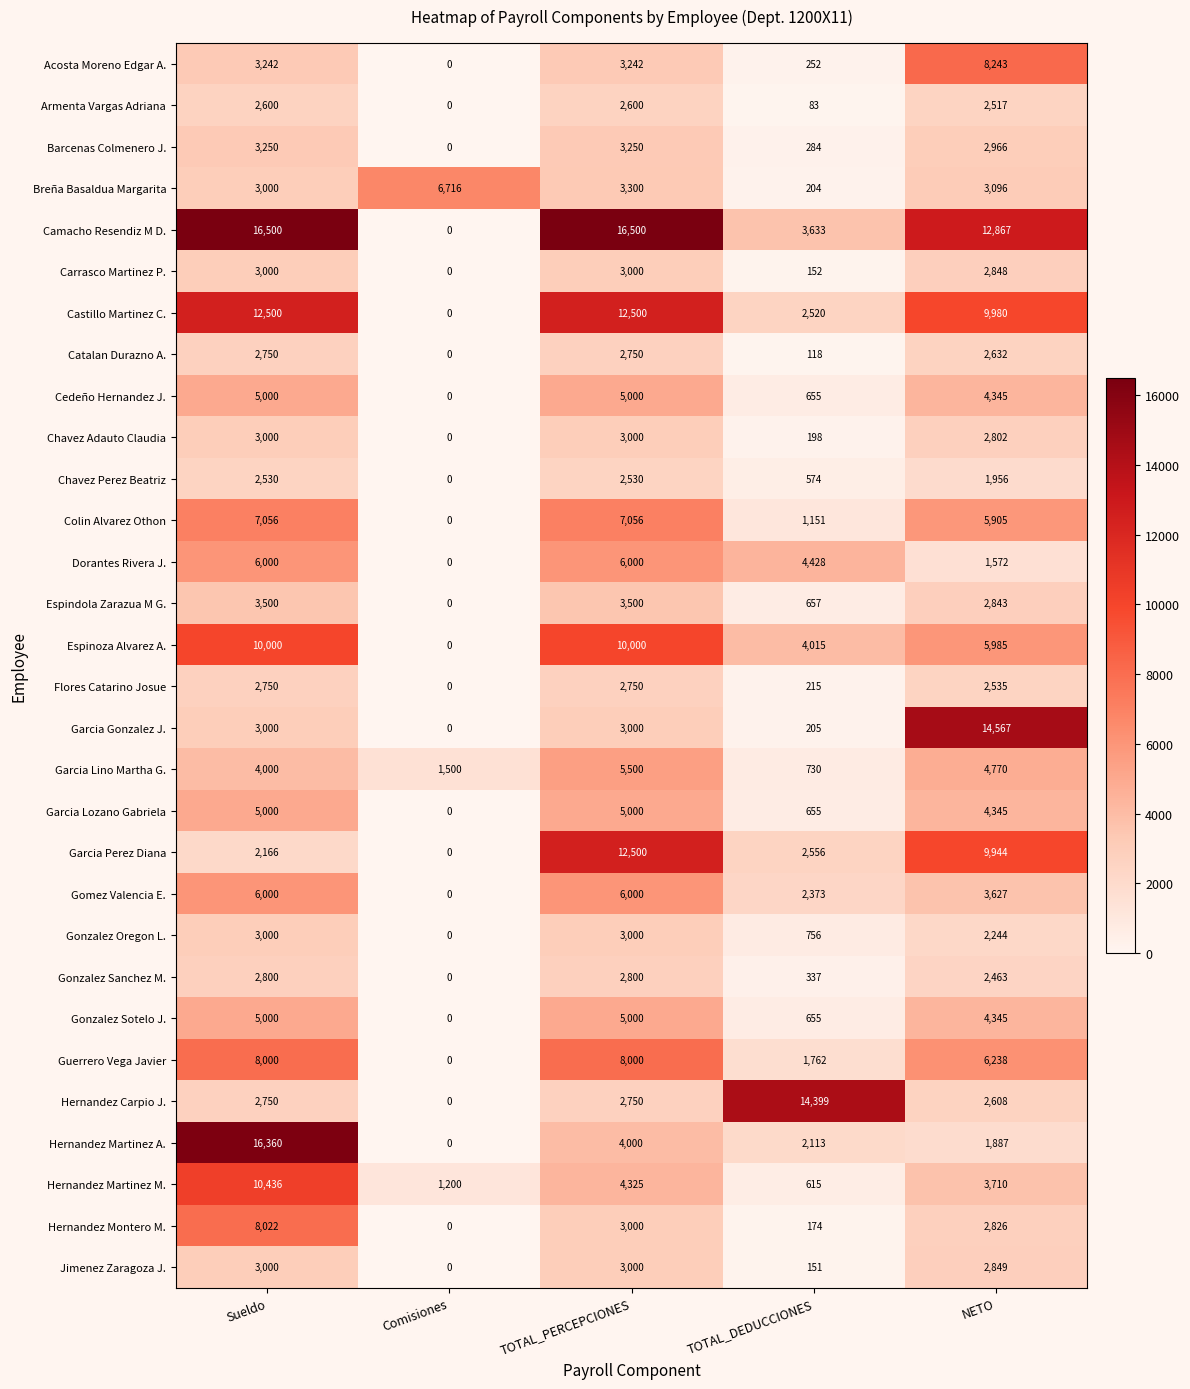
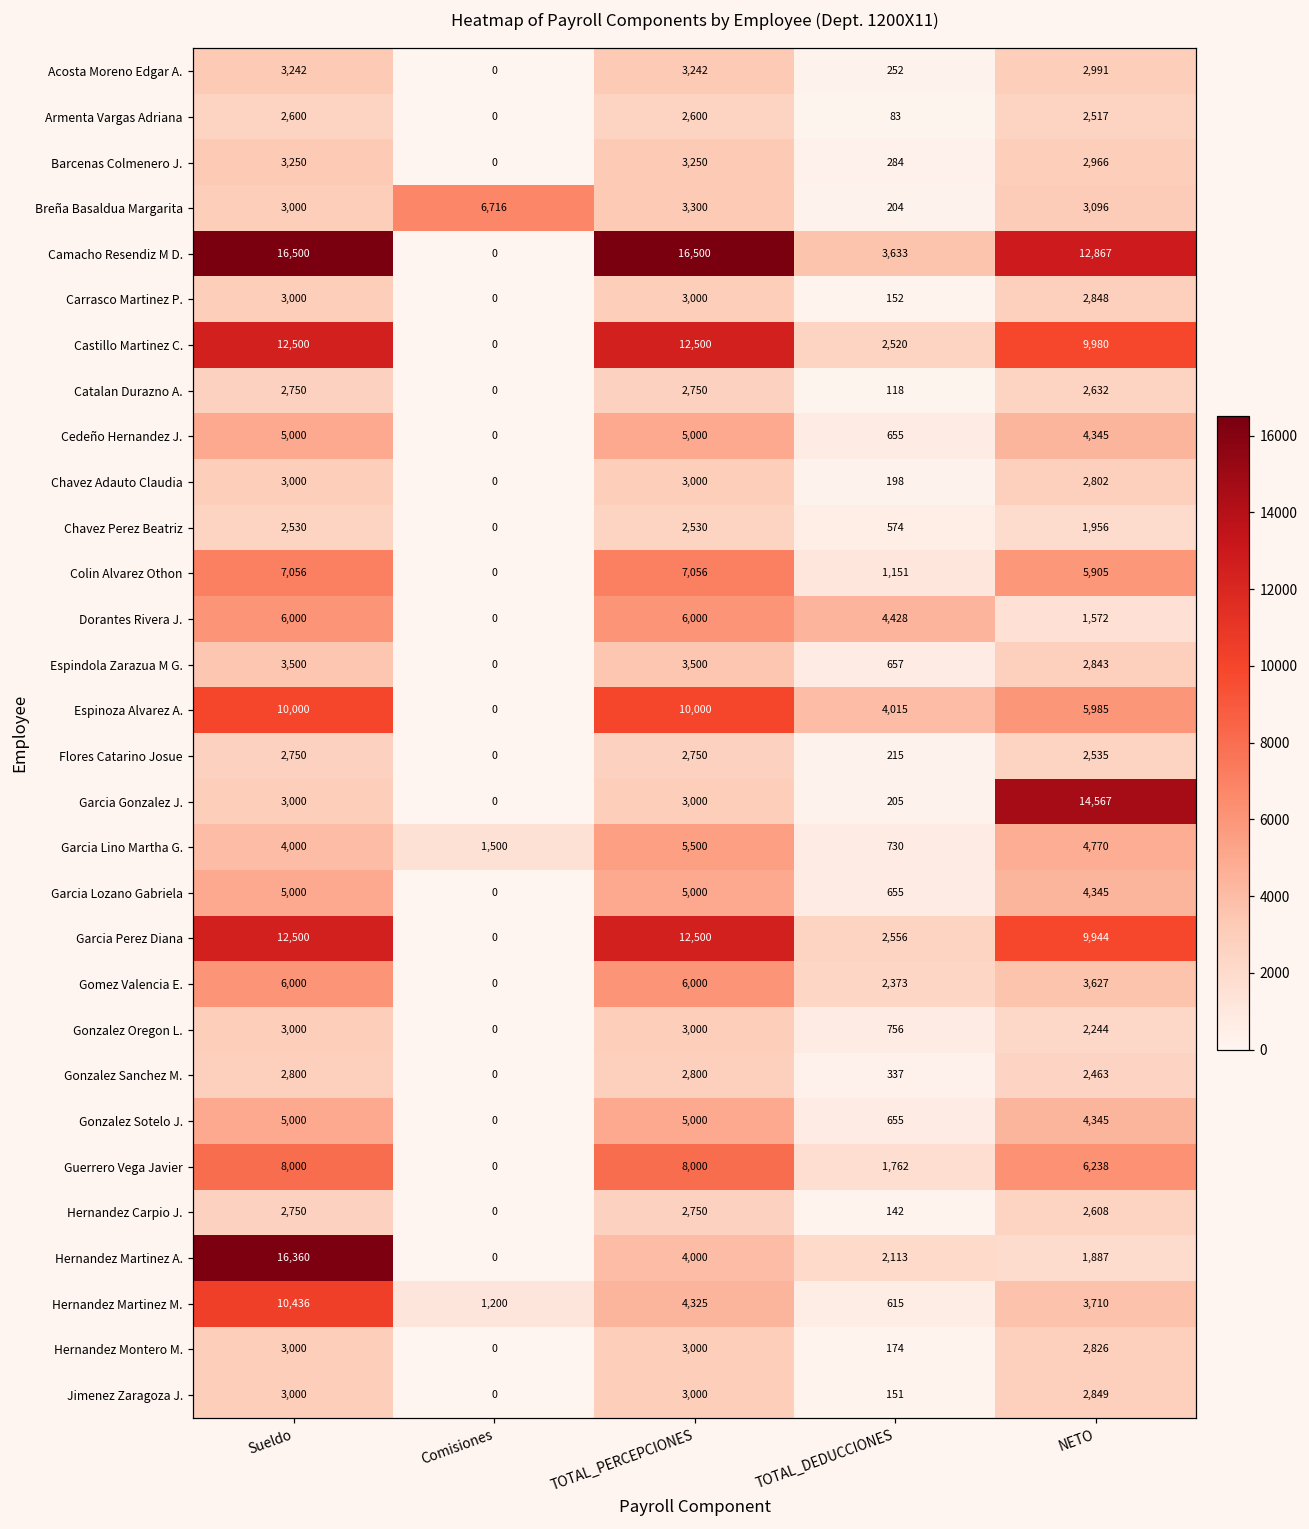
  {
    "Acosta Moreno Edgar A.": {
      "Sueldo": "3,242",
      "Comisiones": "0",
      "TOTAL_PERCEPCIONES": "3,242",
      "TOTAL_DEDUCCIONES": "252",
-     "NETO": "8,243"
+     "NETO": "2,991"
    },
    "Armenta Vargas Adriana": {
      "Sueldo": "2,600",
      "Comisiones": "0",
      "TOTAL_PERCEPCIONES": "2,600",
      "TOTAL_DEDUCCIONES": "83",
      "NETO": "2,517"
    },
    "Barcenas Colmenero J.": {
      "Sueldo": "3,250",
      "Comisiones": "0",
      "TOTAL_PERCEPCIONES": "3,250",
      "TOTAL_DEDUCCIONES": "284",
      "NETO": "2,966"
    },
    "Breña Basaldua Margarita": {
      "Sueldo": "3,000",
      "Comisiones": "6,716",
      "TOTAL_PERCEPCIONES": "3,300",
      "TOTAL_DEDUCCIONES": "204",
      "NETO": "3,096"
    },
    "Camacho Resendiz M D.": {
      "Sueldo": "16,500",
      "Comisiones": "0",
      "TOTAL_PERCEPCIONES": "16,500",
      "TOTAL_DEDUCCIONES": "3,633",
      "NETO": "12,867"
    },
    "Carrasco Martinez P.": {
      "Sueldo": "3,000",
      "Comisiones": "0",
      "TOTAL_PERCEPCIONES": "3,000",
      "TOTAL_DEDUCCIONES": "152",
      "NETO": "2,848"
    },
    "Castillo Martinez C.": {
      "Sueldo": "12,500",
      "Comisiones": "0",
      "TOTAL_PERCEPCIONES": "12,500",
      "TOTAL_DEDUCCIONES": "2,520",
      "NETO": "9,980"
    },
    "Catalan Durazno A.": {
      "Sueldo": "2,750",
      "Comisiones": "0",
      "TOTAL_PERCEPCIONES": "2,750",
      "TOTAL_DEDUCCIONES": "118",
      "NETO": "2,632"
    },
    "Cedeño Hernandez J.": {
      "Sueldo": "5,000",
      "Comisiones": "0",
      "TOTAL_PERCEPCIONES": "5,000",
      "TOTAL_DEDUCCIONES": "655",
      "NETO": "4,345"
    },
    "Chavez Adauto Claudia": {
      "Sueldo": "3,000",
      "Comisiones": "0",
      "TOTAL_PERCEPCIONES": "3,000",
      "TOTAL_DEDUCCIONES": "198",
      "NETO": "2,802"
    },
    "Chavez Perez Beatriz": {
      "Sueldo": "2,530",
      "Comisiones": "0",
      "TOTAL_PERCEPCIONES": "2,530",
      "TOTAL_DEDUCCIONES": "574",
      "NETO": "1,956"
    },
    "Colin Alvarez Othon": {
      "Sueldo": "7,056",
      "Comisiones": "0",
      "TOTAL_PERCEPCIONES": "7,056",
      "TOTAL_DEDUCCIONES": "1,151",
      "NETO": "5,905"
    },
    "Dorantes Rivera J.": {
      "Sueldo": "6,000",
      "Comisiones": "0",
      "TOTAL_PERCEPCIONES": "6,000",
      "TOTAL_DEDUCCIONES": "4,428",
      "NETO": "1,572"
    },
    "Espindola Zarazua M G.": {
      "Sueldo": "3,500",
      "Comisiones": "0",
      "TOTAL_PERCEPCIONES": "3,500",
      "TOTAL_DEDUCCIONES": "657",
      "NETO": "2,843"
    },
    "Espinoza Alvarez A.": {
      "Sueldo": "10,000",
      "Comisiones": "0",
      "TOTAL_PERCEPCIONES": "10,000",
      "TOTAL_DEDUCCIONES": "4,015",
      "NETO": "5,985"
    },
    "Flores Catarino Josue": {
      "Sueldo": "2,750",
      "Comisiones": "0",
      "TOTAL_PERCEPCIONES": "2,750",
      "TOTAL_DEDUCCIONES": "215",
      "NETO": "2,535"
    },
    "Garcia Gonzalez J.": {
      "Sueldo": "3,000",
      "Comisiones": "0",
      "TOTAL_PERCEPCIONES": "3,000",
      "TOTAL_DEDUCCIONES": "205",
      "NETO": "14,567"
    },
    "Garcia Lino Martha G.": {
      "Sueldo": "4,000",
      "Comisiones": "1,500",
      "TOTAL_PERCEPCIONES": "5,500",
      "TOTAL_DEDUCCIONES": "730",
      "NETO": "4,770"
    },
    "Garcia Lozano Gabriela": {
      "Sueldo": "5,000",
      "Comisiones": "0",
      "TOTAL_PERCEPCIONES": "5,000",
      "TOTAL_DEDUCCIONES": "655",
      "NETO": "4,345"
    },
    "Garcia Perez Diana": {
-     "Sueldo": "2,166",
+     "Sueldo": "12,500",
      "Comisiones": "0",
      "TOTAL_PERCEPCIONES": "12,500",
      "TOTAL_DEDUCCIONES": "2,556",
      "NETO": "9,944"
    },
    "Gomez Valencia E.": {
      "Sueldo": "6,000",
      "Comisiones": "0",
      "TOTAL_PERCEPCIONES": "6,000",
      "TOTAL_DEDUCCIONES": "2,373",
      "NETO": "3,627"
    },
    "Gonzalez Oregon L.": {
      "Sueldo": "3,000",
      "Comisiones": "0",
      "TOTAL_PERCEPCIONES": "3,000",
      "TOTAL_DEDUCCIONES": "756",
      "NETO": "2,244"
    },
    "Gonzalez Sanchez M.": {
      "Sueldo": "2,800",
      "Comisiones": "0",
      "TOTAL_PERCEPCIONES": "2,800",
      "TOTAL_DEDUCCIONES": "337",
      "NETO": "2,463"
    },
    "Gonzalez Sotelo J.": {
      "Sueldo": "5,000",
      "Comisiones": "0",
      "TOTAL_PERCEPCIONES": "5,000",
      "TOTAL_DEDUCCIONES": "655",
      "NETO": "4,345"
    },
    "Guerrero Vega Javier": {
      "Sueldo": "8,000",
      "Comisiones": "0",
      "TOTAL_PERCEPCIONES": "8,000",
      "TOTAL_DEDUCCIONES": "1,762",
      "NETO": "6,238"
    },
    "Hernandez Carpio J.": {
      "Sueldo": "2,750",
      "Comisiones": "0",
      "TOTAL_PERCEPCIONES": "2,750",
-     "TOTAL_DEDUCCIONES": "14,399",
+     "TOTAL_DEDUCCIONES": "142",
      "NETO": "2,608"
    },
    "Hernandez Martinez A.": {
      "Sueldo": "16,360",
      "Comisiones": "0",
      "TOTAL_PERCEPCIONES": "4,000",
      "TOTAL_DEDUCCIONES": "2,113",
      "NETO": "1,887"
    },
    "Hernandez Martinez M.": {
      "Sueldo": "10,436",
      "Comisiones": "1,200",
      "TOTAL_PERCEPCIONES": "4,325",
      "TOTAL_DEDUCCIONES": "615",
      "NETO": "3,710"
    },
    "Hernandez Montero M.": {
-     "Sueldo": "8,022",
+     "Sueldo": "3,000",
      "Comisiones": "0",
      "TOTAL_PERCEPCIONES": "3,000",
      "TOTAL_DEDUCCIONES": "174",
      "NETO": "2,826"
    },
    "Jimenez Zaragoza J.": {
      "Sueldo": "3,000",
      "Comisiones": "0",
      "TOTAL_PERCEPCIONES": "3,000",
      "TOTAL_DEDUCCIONES": "151",
      "NETO": "2,849"
    }
  }
